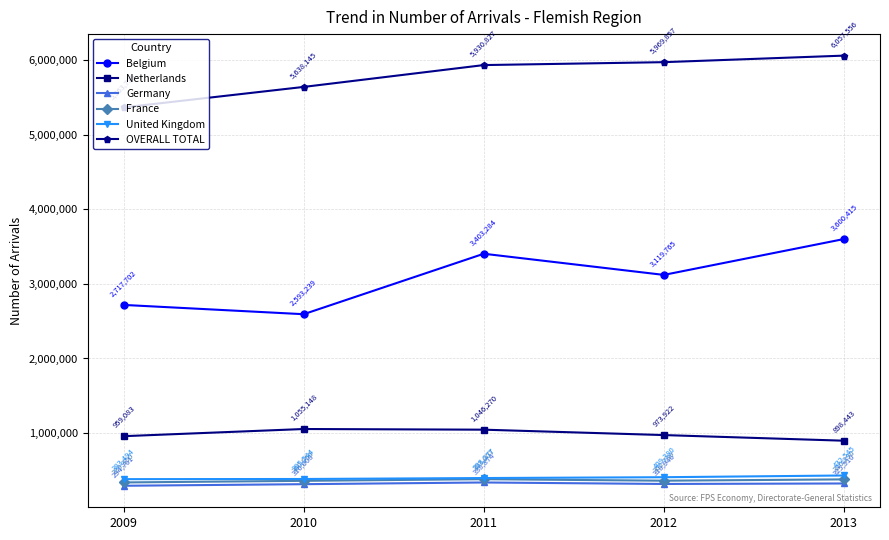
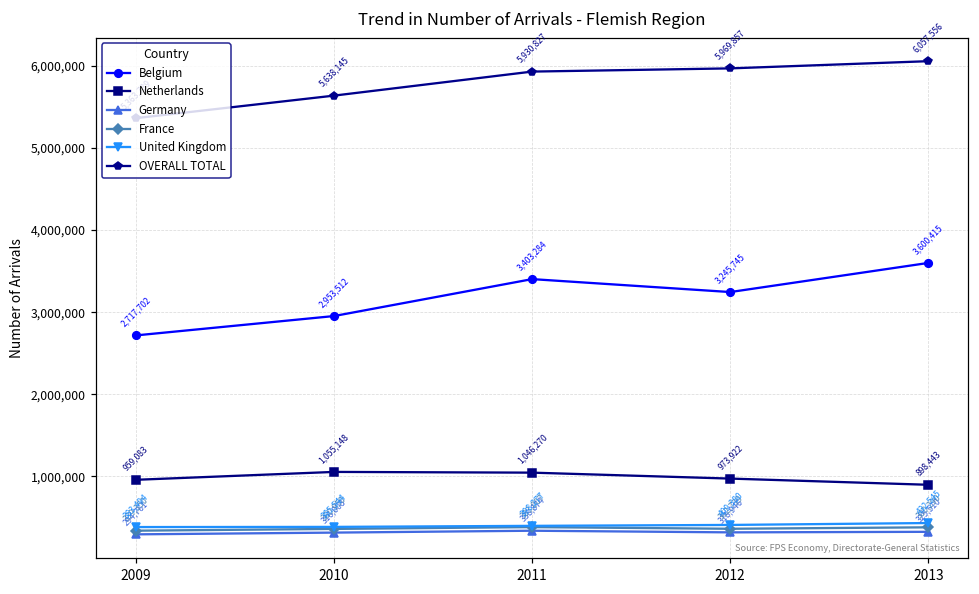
  {
    "Belgium": {
      "2009": "2,717,702",
-     "2010": "2,593,239",
+     "2010": "2,953,512",
      "2011": "3,403,284",
-     "2012": "3,119,765",
+     "2012": "3,245,745",
      "2013": "3,600,415"
    }
  }
